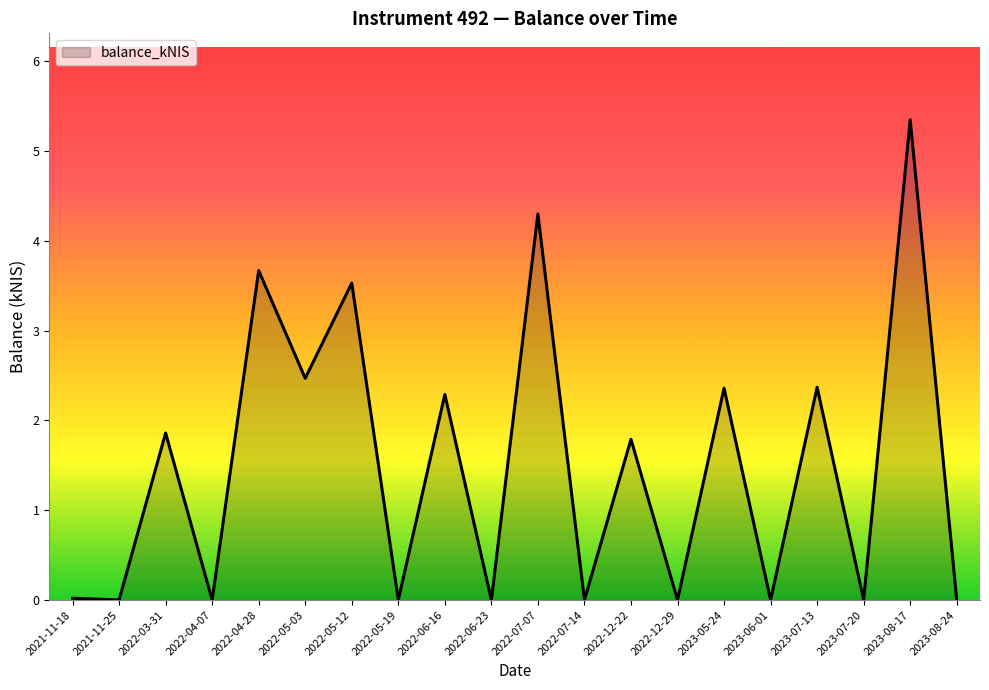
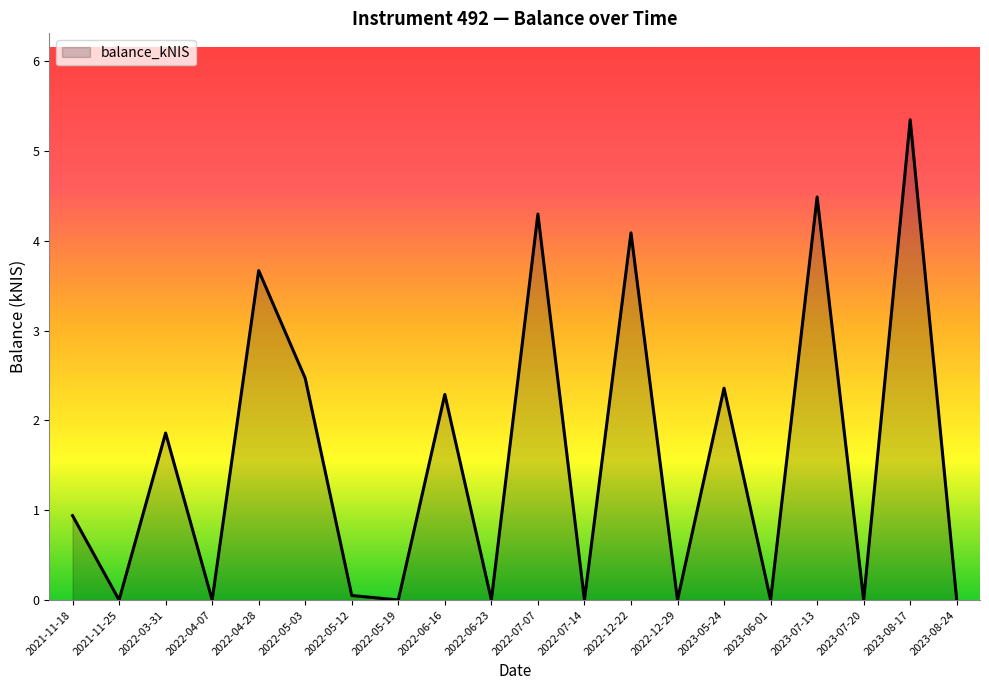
  {
-   "2021-11-18": 0.0,
+   "2021-11-18": 0.9,
    "2021-11-25": 0.0,
    "2022-03-31": 1.9,
    "2022-04-07": 0.0,
    "2022-04-28": 3.7,
    "2022-05-03": 2.5,
-   "2022-05-12": 3.5,
+   "2022-05-12": 0.1,
    "2022-05-19": 0.0,
    "2022-06-16": 2.3,
    "2022-06-23": 0.0,
    "2022-07-07": 4.3,
    "2022-07-14": 0.0,
-   "2022-12-22": 1.8,
+   "2022-12-22": 4.1,
    "2022-12-29": 0.0,
    "2023-05-24": 2.4,
    "2023-06-01": 0.0,
-   "2023-07-13": 2.4,
+   "2023-07-13": 4.5,
    "2023-07-20": 0.0,
    "2023-08-17": 5.4,
    "2023-08-24": 0.0
  }
